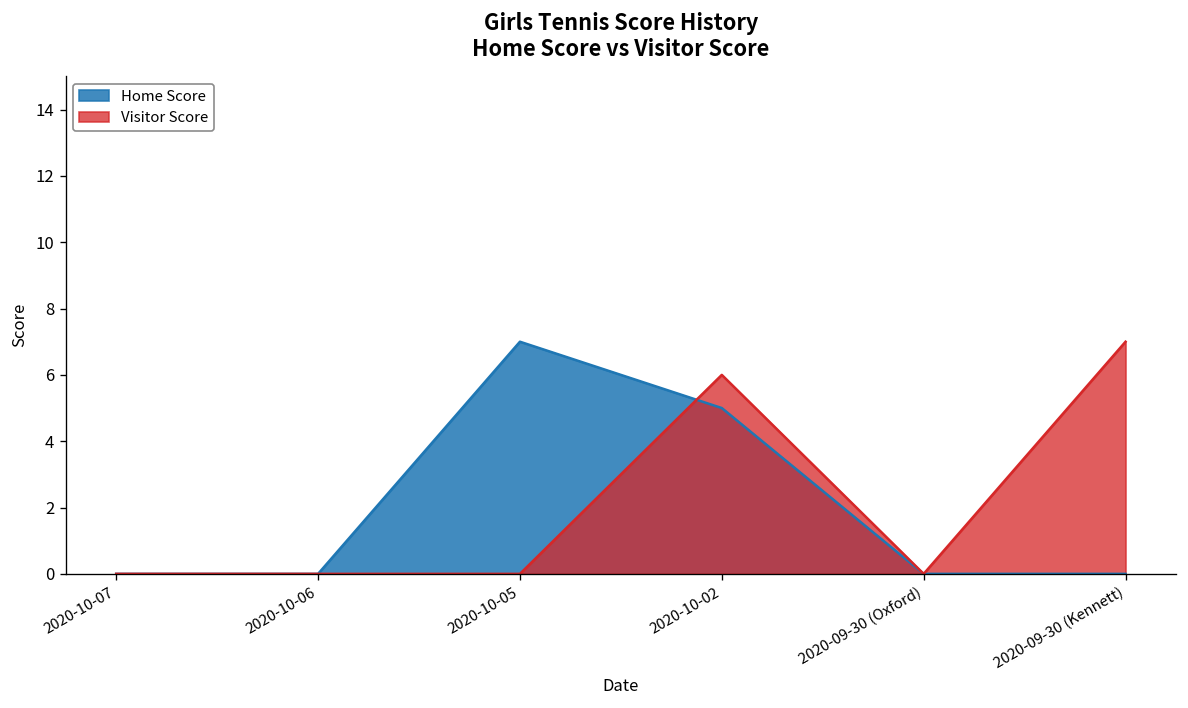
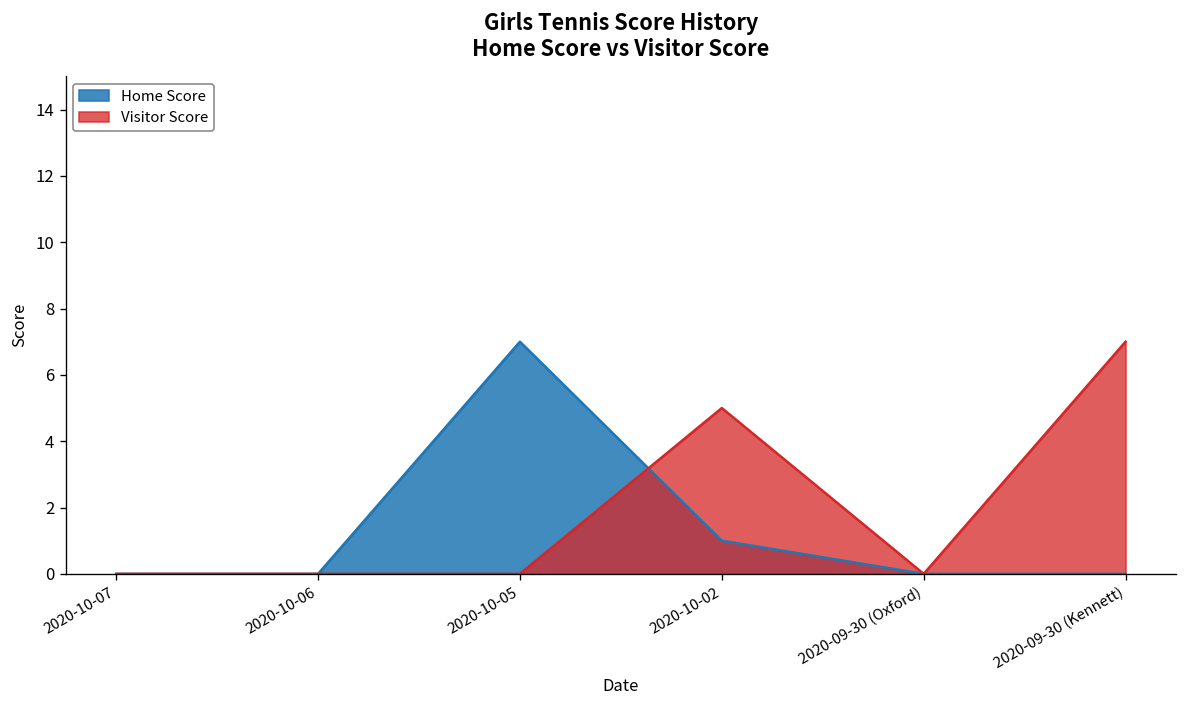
  {
    "Home Score": {
      "2020-10-05": 7,
-     "2020-10-02": 5,
+     "2020-10-02": 1,
      "2020-09-30 (Kennett)": 0
    },
    "Visitor Score": {
      "2020-10-05": 0,
-     "2020-10-02": 6,
+     "2020-10-02": 5,
      "2020-09-30 (Kennett)": 7
    }
  }
